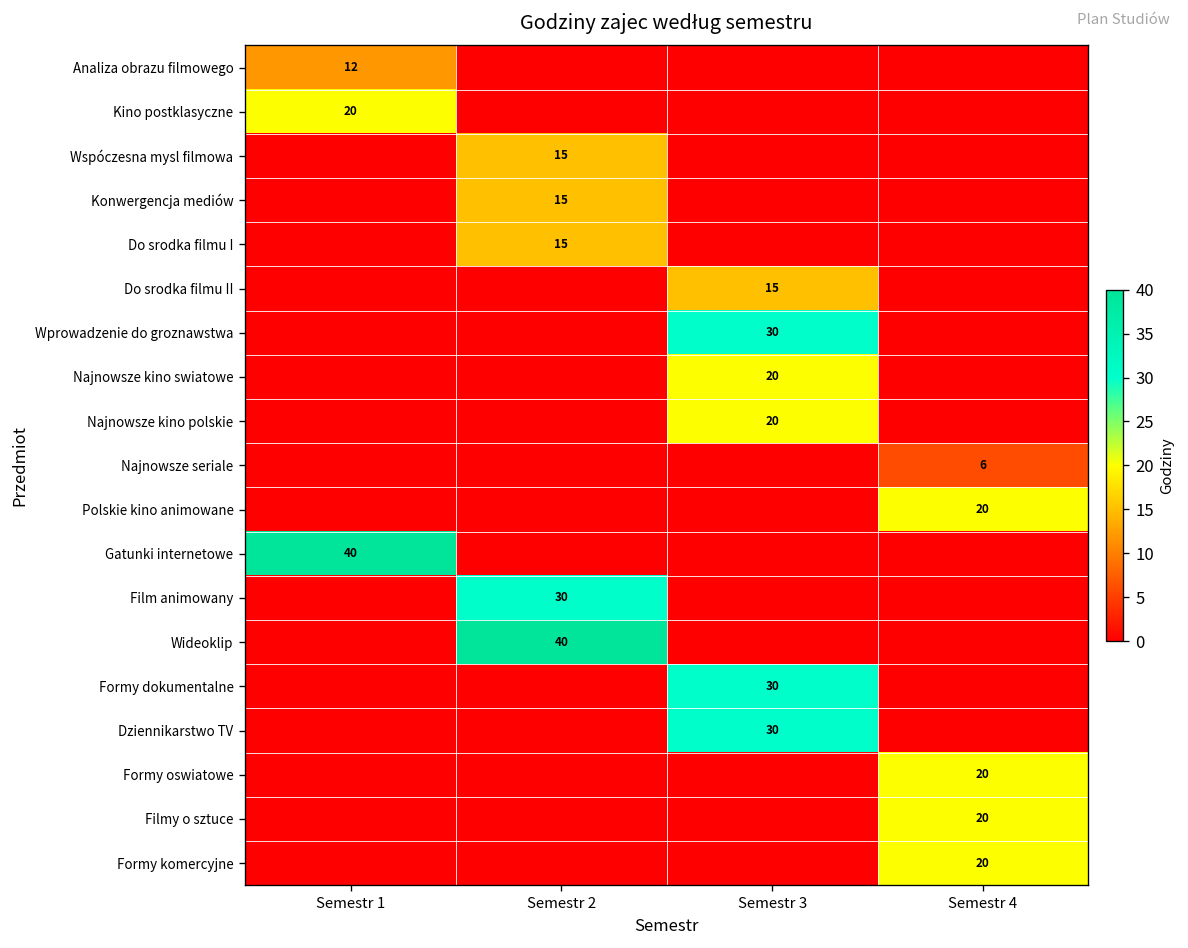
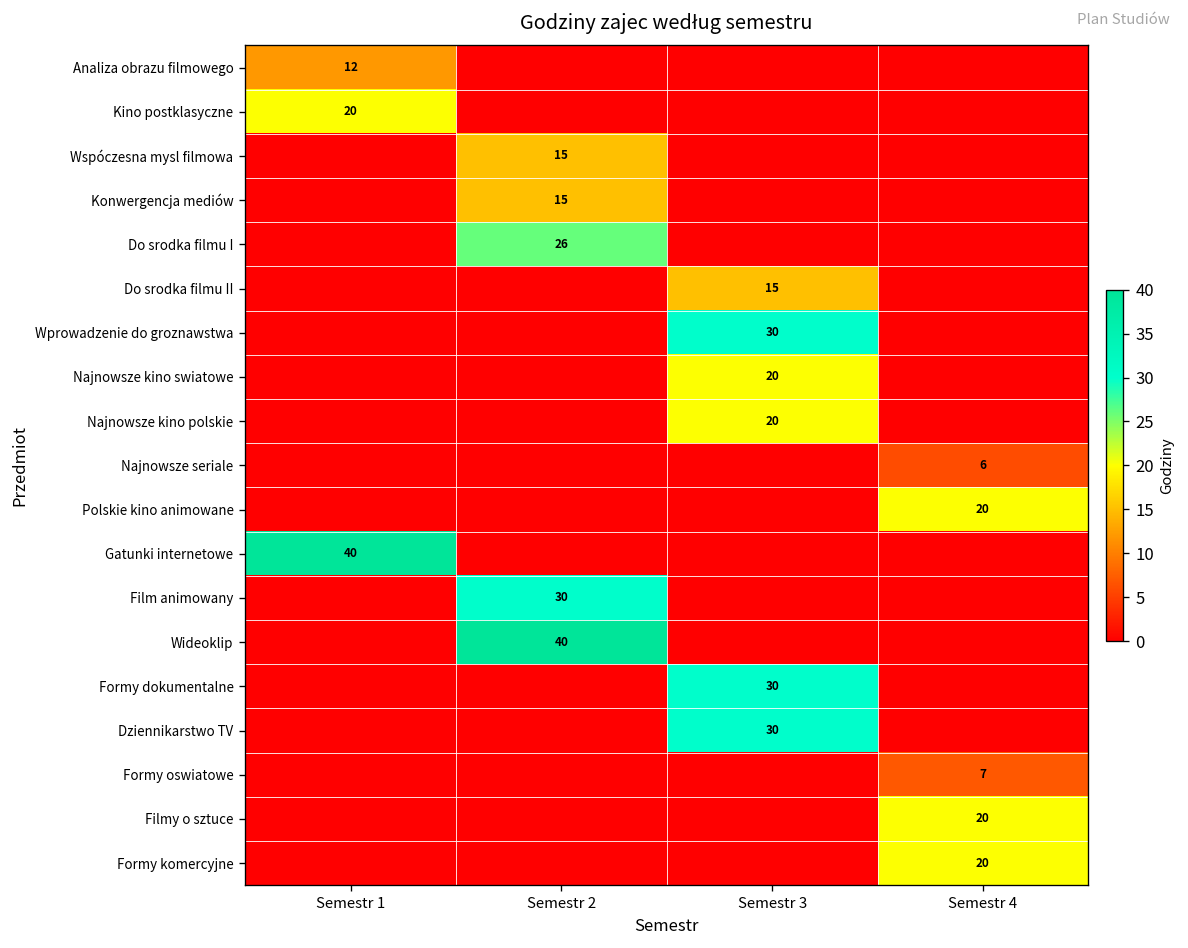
  {
    "Analiza obrazu filmowego": {
      "Semestr 1": 12
    },
    "Kino postklasyczne": {
      "Semestr 1": 20
    },
    "Wspóczesna mysl filmowa": {
      "Semestr 2": 15
    },
    "Konwergencja mediów": {
      "Semestr 2": 15
    },
    "Do srodka filmu I": {
-     "Semestr 2": 15
+     "Semestr 2": 26
    },
    "Do srodka filmu II": {
      "Semestr 3": 15
    },
    "Wprowadzenie do groznawstwa": {
      "Semestr 3": 30
    },
    "Najnowsze kino swiatowe": {
      "Semestr 3": 20
    },
    "Najnowsze kino polskie": {
      "Semestr 3": 20
    },
    "Najnowsze seriale": {
      "Semestr 4": 6
    },
    "Polskie kino animowane": {
      "Semestr 4": 20
    },
    "Gatunki internetowe": {
      "Semestr 1": 40
    },
    "Film animowany": {
      "Semestr 2": 30
    },
    "Wideoklip": {
      "Semestr 2": 40
    },
    "Formy dokumentalne": {
      "Semestr 3": 30
    },
    "Dziennikarstwo TV": {
      "Semestr 3": 30
    },
    "Formy oswiatowe": {
-     "Semestr 4": 20
+     "Semestr 4": 7
    },
    "Filmy o sztuce": {
      "Semestr 4": 20
    },
    "Formy komercyjne": {
      "Semestr 4": 20
    }
  }
